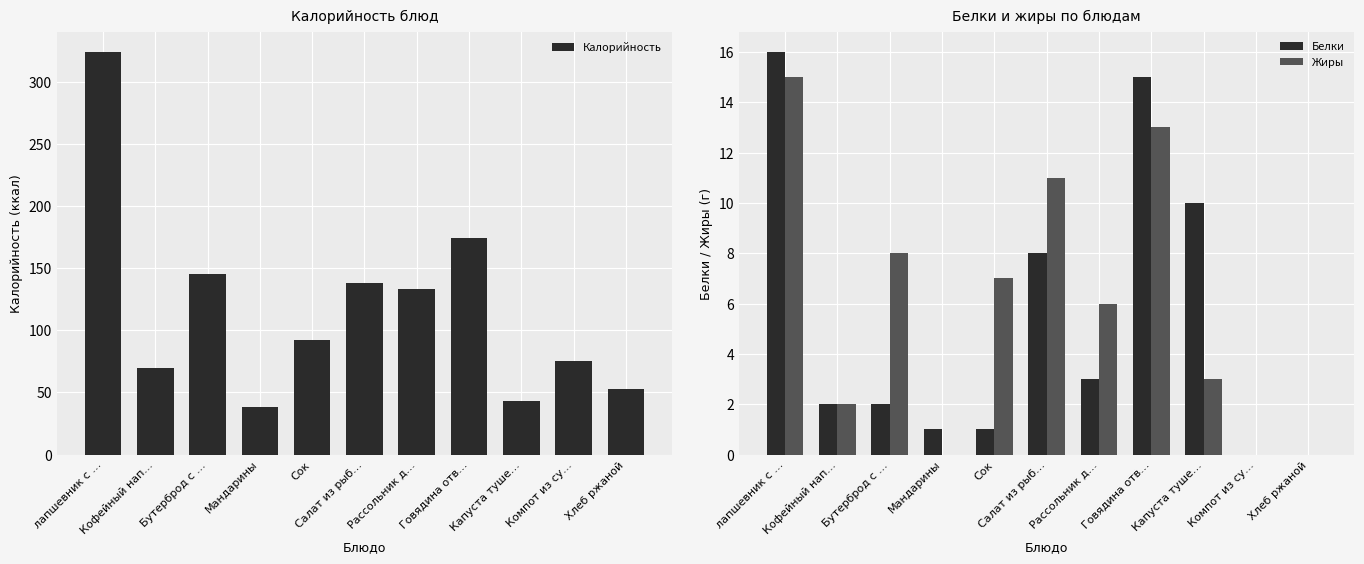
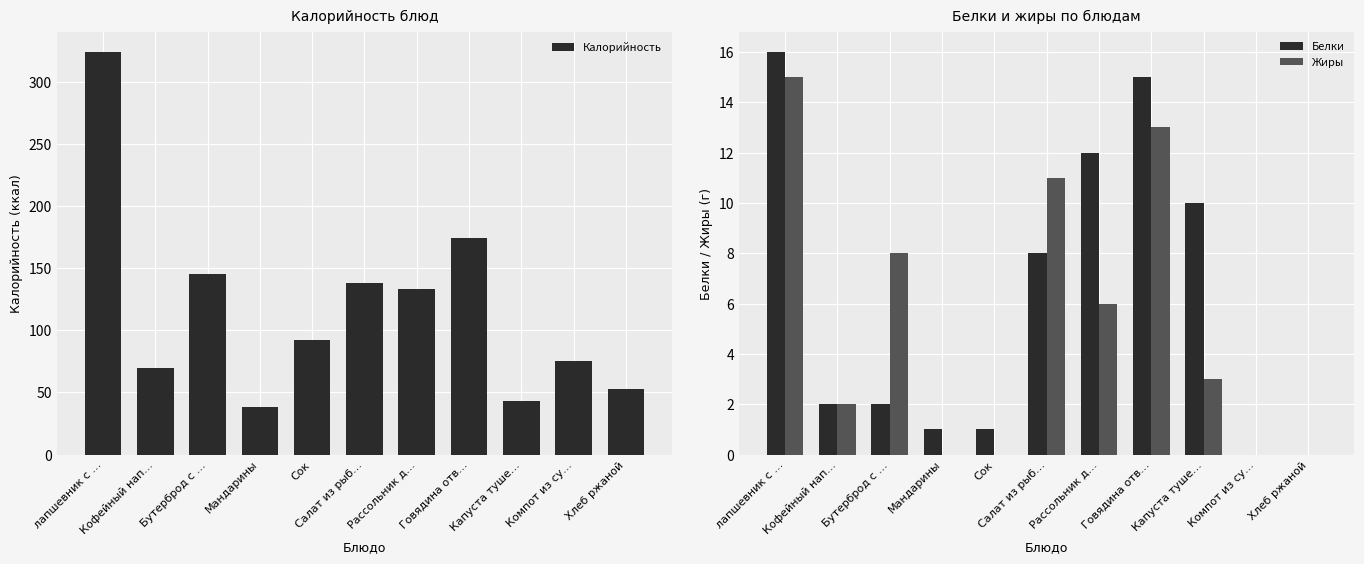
  {
    "Калорийность блюд": {
      "лапшевник с …": 324,
      "Кофейный нап…": 70,
      "Бутерброд с …": 145,
      "Мандарины": 38,
      "Сок": 92,
      "Салат из рыб…": 138,
      "Рассольник д…": 133,
      "Говядина отв…": 174,
      "Капуста туше…": 43,
      "Компот из су…": 75,
      "Хлеб ржаной": 53
    },
    "Белки и жиры по блюдам": {
      "Белки": {
        "лапшевник с …": 16,
        "Кофейный нап…": 2,
        "Бутерброд с …": 2,
        "Мандарины": 1,
        "Сок": 1,
        "Салат из рыб…": 8,
-       "Рассольник д…": 3,
+       "Рассольник д…": 12,
        "Говядина отв…": 15,
        "Капуста туше…": 10,
        "Компот из су…": 0,
        "Хлеб ржаной": 0
      },
      "Жиры": {
        "лапшевник с …": 15,
        "Кофейный нап…": 2,
        "Бутерброд с …": 8,
        "Мандарины": 0,
-       "Сок": 7,
+       "Сок": 0,
        "Салат из рыб…": 11,
        "Рассольник д…": 6,
        "Говядина отв…": 13,
        "Капуста туше…": 3,
        "Компот из су…": 0,
        "Хлеб ржаной": 0
      }
    }
  }
